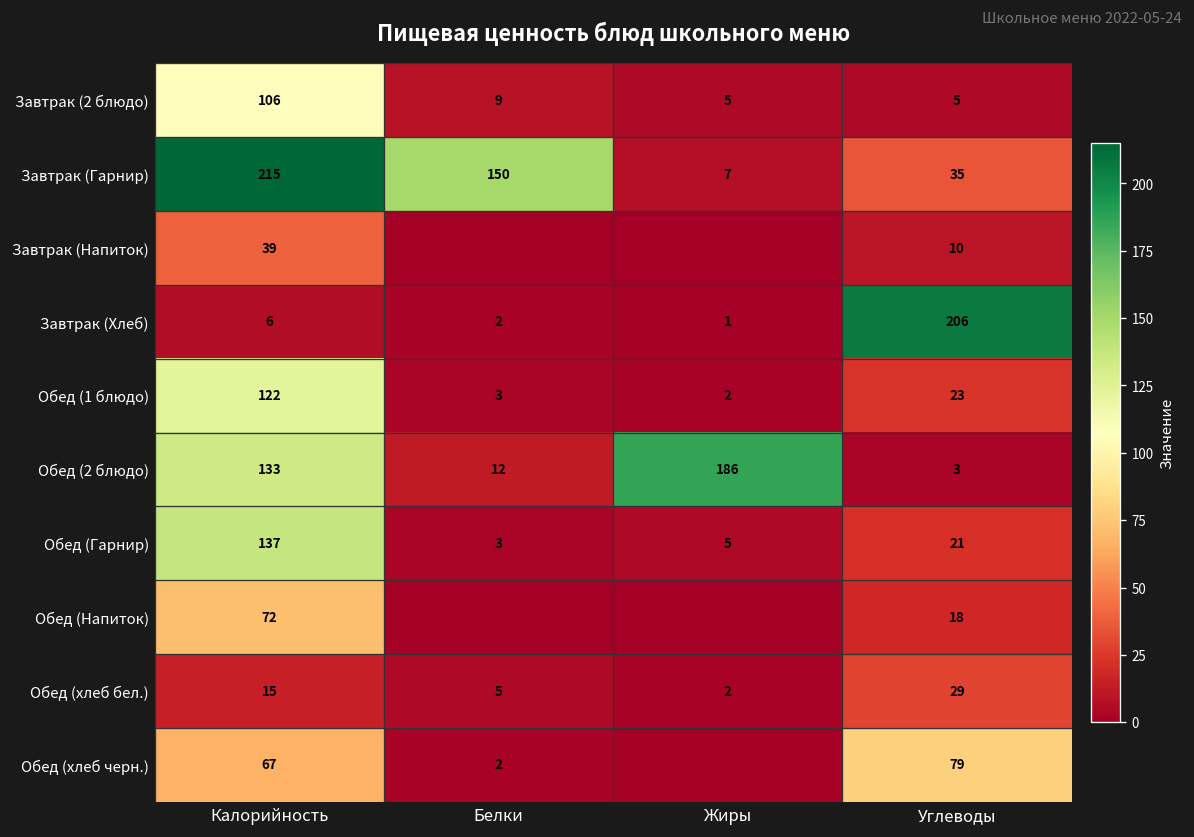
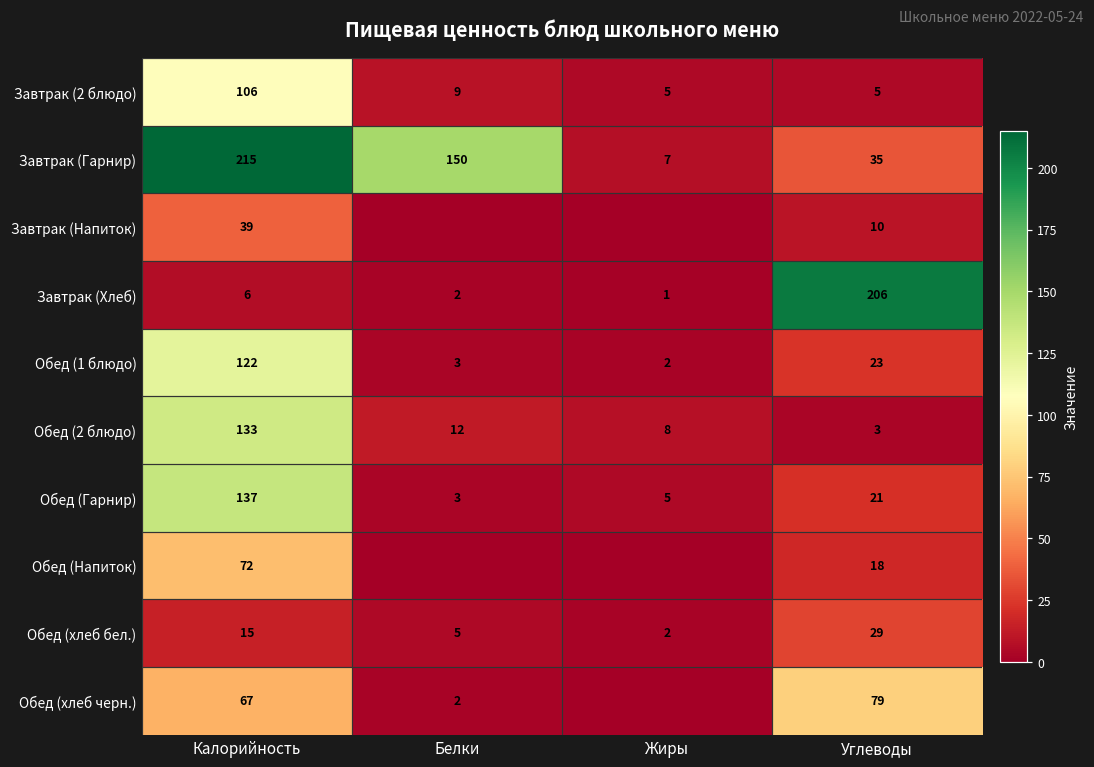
  {
    "Завтрак (2 блюдо)": {
      "Калорийность": 106,
      "Белки": 9,
      "Жиры": 5,
      "Углеводы": 5
    },
    "Завтрак (Гарнир)": {
      "Калорийность": 215,
      "Белки": 150,
      "Жиры": 7,
      "Углеводы": 35
    },
    "Завтрак (Напиток)": {
      "Калорийность": 39,
      "Углеводы": 10
    },
    "Завтрак (Хлеб)": {
      "Калорийность": 6,
      "Белки": 2,
      "Жиры": 1,
      "Углеводы": 206
    },
    "Обед (1 блюдо)": {
      "Калорийность": 122,
      "Белки": 3,
      "Жиры": 2,
      "Углеводы": 23
    },
    "Обед (2 блюдо)": {
      "Калорийность": 133,
      "Белки": 12,
-     "Жиры": 186,
+     "Жиры": 8,
      "Углеводы": 3
    },
    "Обед (Гарнир)": {
      "Калорийность": 137,
      "Белки": 3,
      "Жиры": 5,
      "Углеводы": 21
    },
    "Обед (Напиток)": {
      "Калорийность": 72,
      "Углеводы": 18
    },
    "Обед (хлеб бел.)": {
      "Калорийность": 15,
      "Белки": 5,
      "Жиры": 2,
      "Углеводы": 29
    },
    "Обед (хлеб черн.)": {
      "Калорийность": 67,
      "Белки": 2,
      "Углеводы": 79
    }
  }
